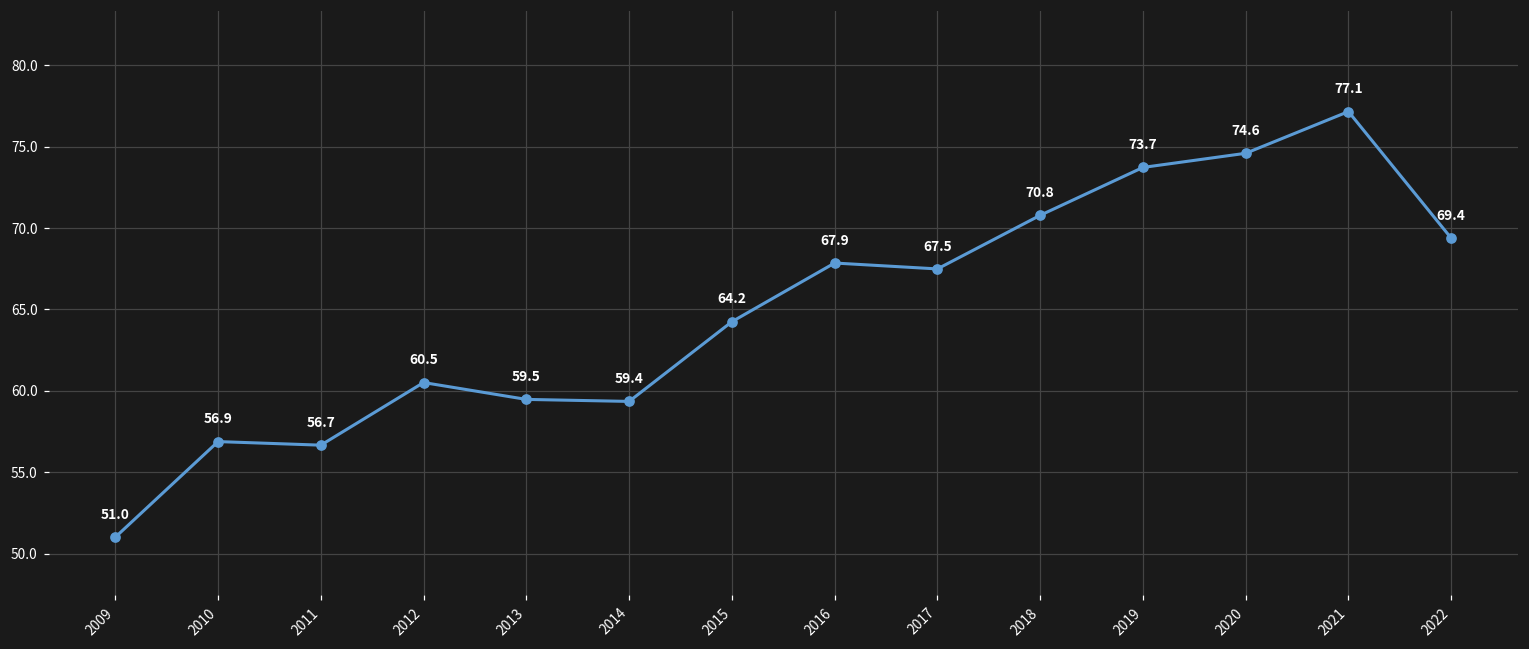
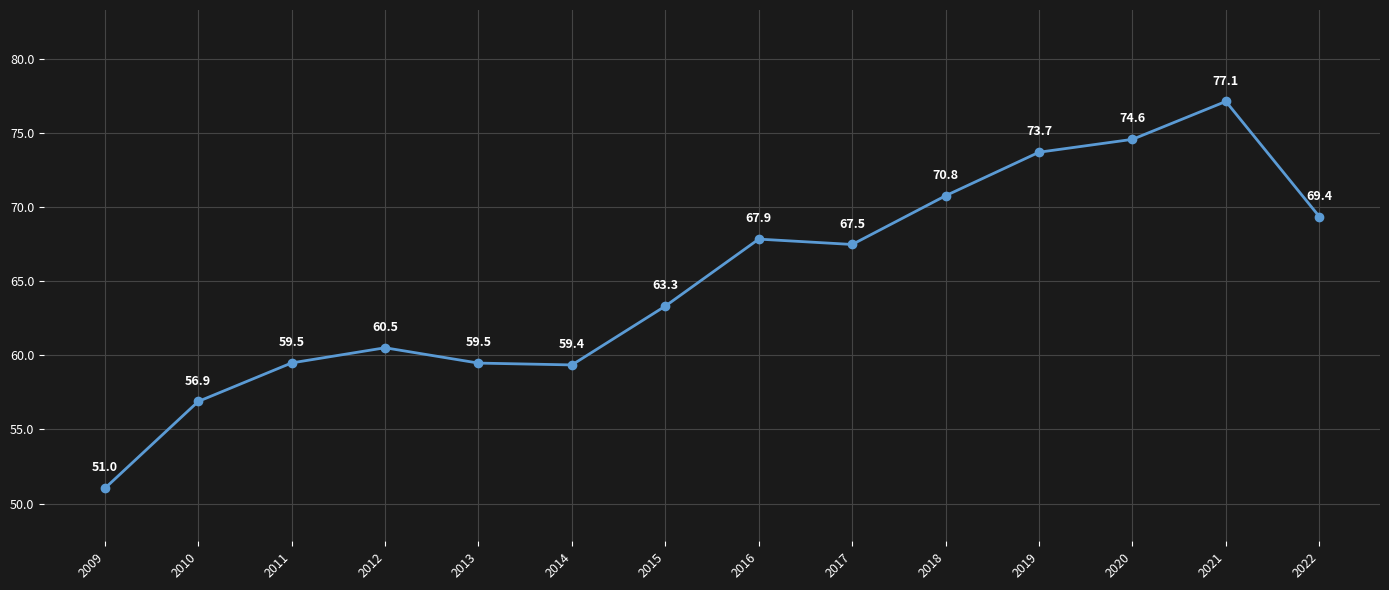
  {
-   "2011": 56.7,
-   "2015": 64.2
+   "2011": 59.5,
+   "2015": 63.3
  }
